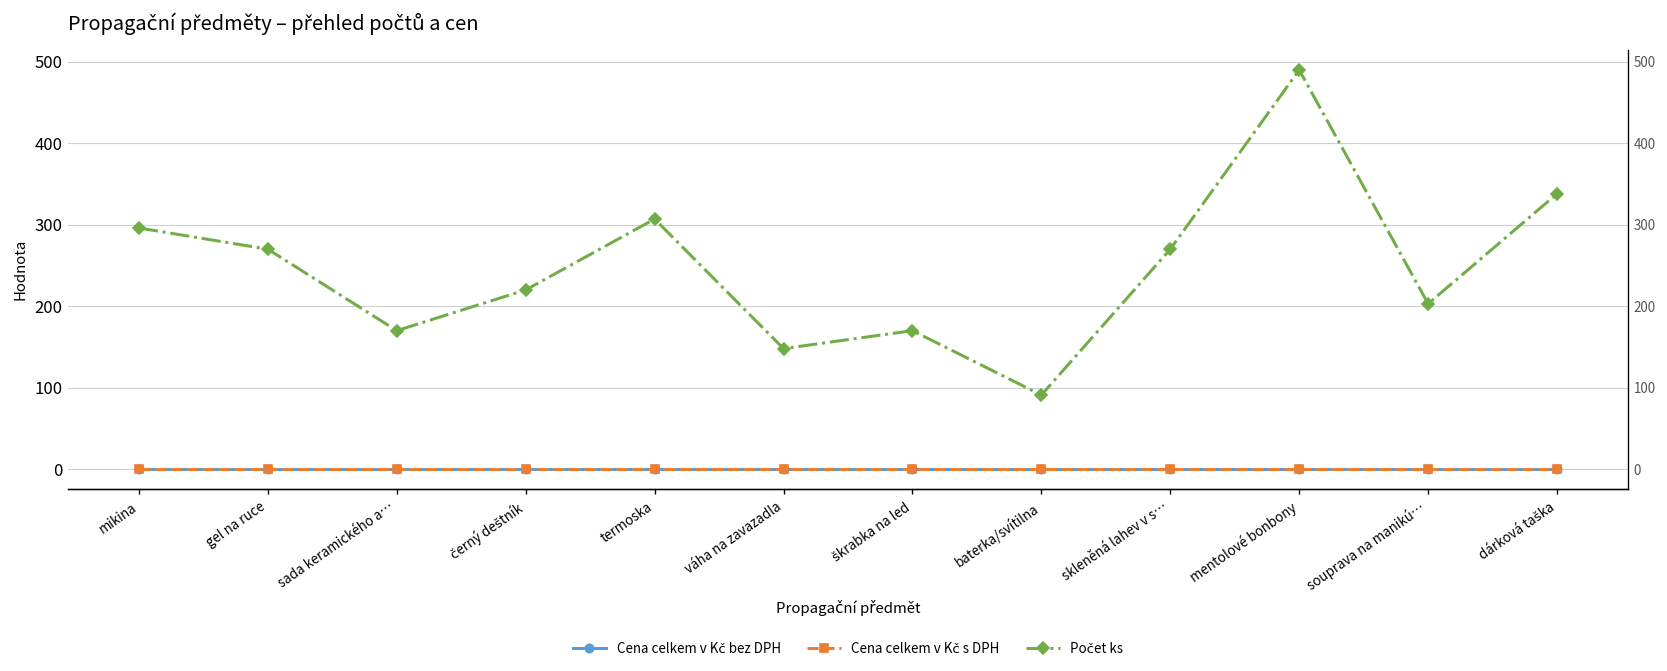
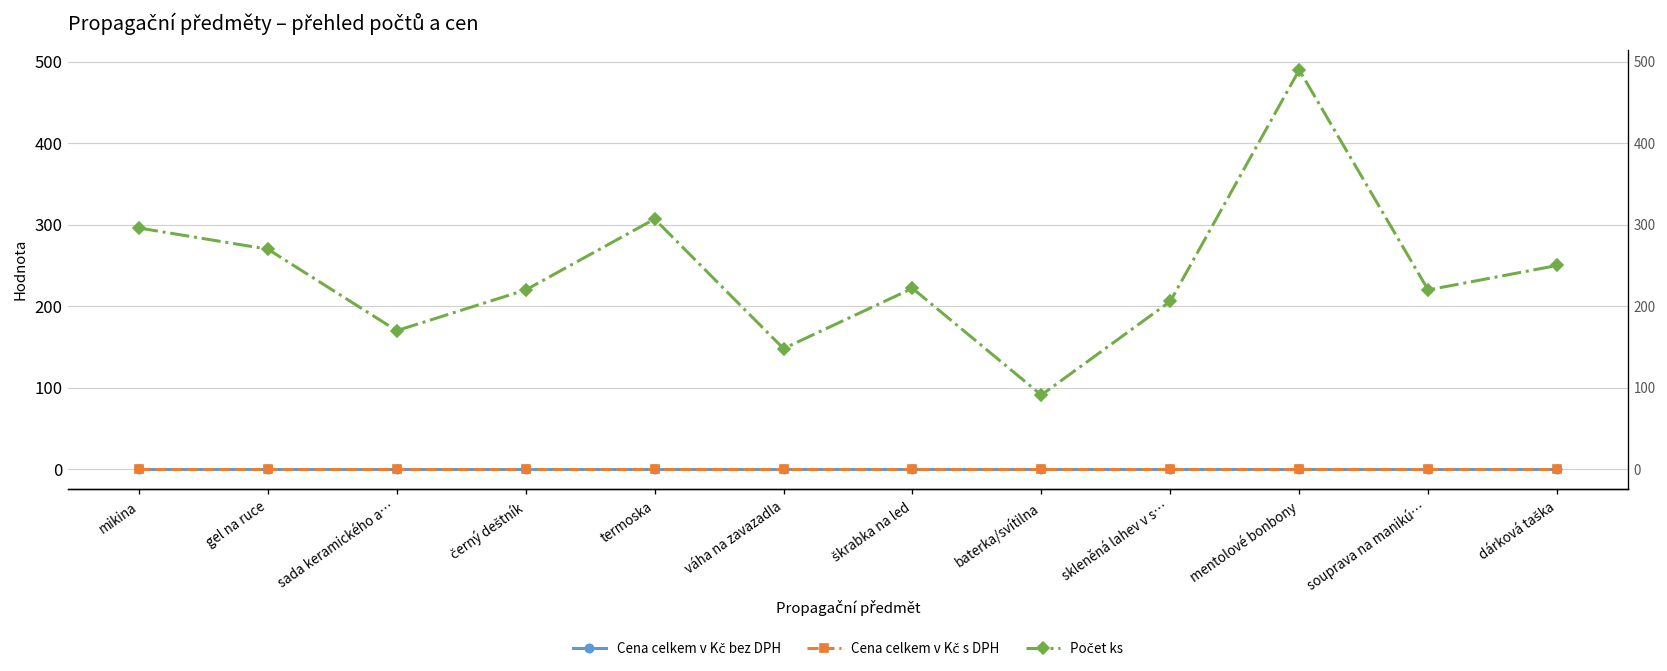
  {
    "Cena celkem v Kč s DPH": {
      "mikina": 0,
      "gel na ruce": 0,
      "sada keramického a…": 0,
      "černý deštník": 0,
      "termoska": 0,
      "váha na zavazadla": 0,
      "škrabka na led": 0,
      "baterka/svítilna": 0,
      "skleněná lahev v s…": 0,
      "mentolové bonbony": 0,
      "souprava na manikú…": 0,
      "dárková taška": 0
    },
    "Počet ks": {
      "mikina": 300,
      "gel na ruce": 270,
      "sada keramického a…": 170,
      "černý deštník": 220,
      "termoska": 310,
      "váha na zavazadla": 150,
-     "škrabka na led": 170,
+     "škrabka na led": 220,
      "baterka/svítilna": 90,
-     "skleněná lahev v s…": 270,
+     "skleněná lahev v s…": 210,
      "mentolové bonbony": 490,
-     "souprava na manikú…": 200,
-     "dárková taška": 340
+     "souprava na manikú…": 220,
+     "dárková taška": 250
    }
  }
